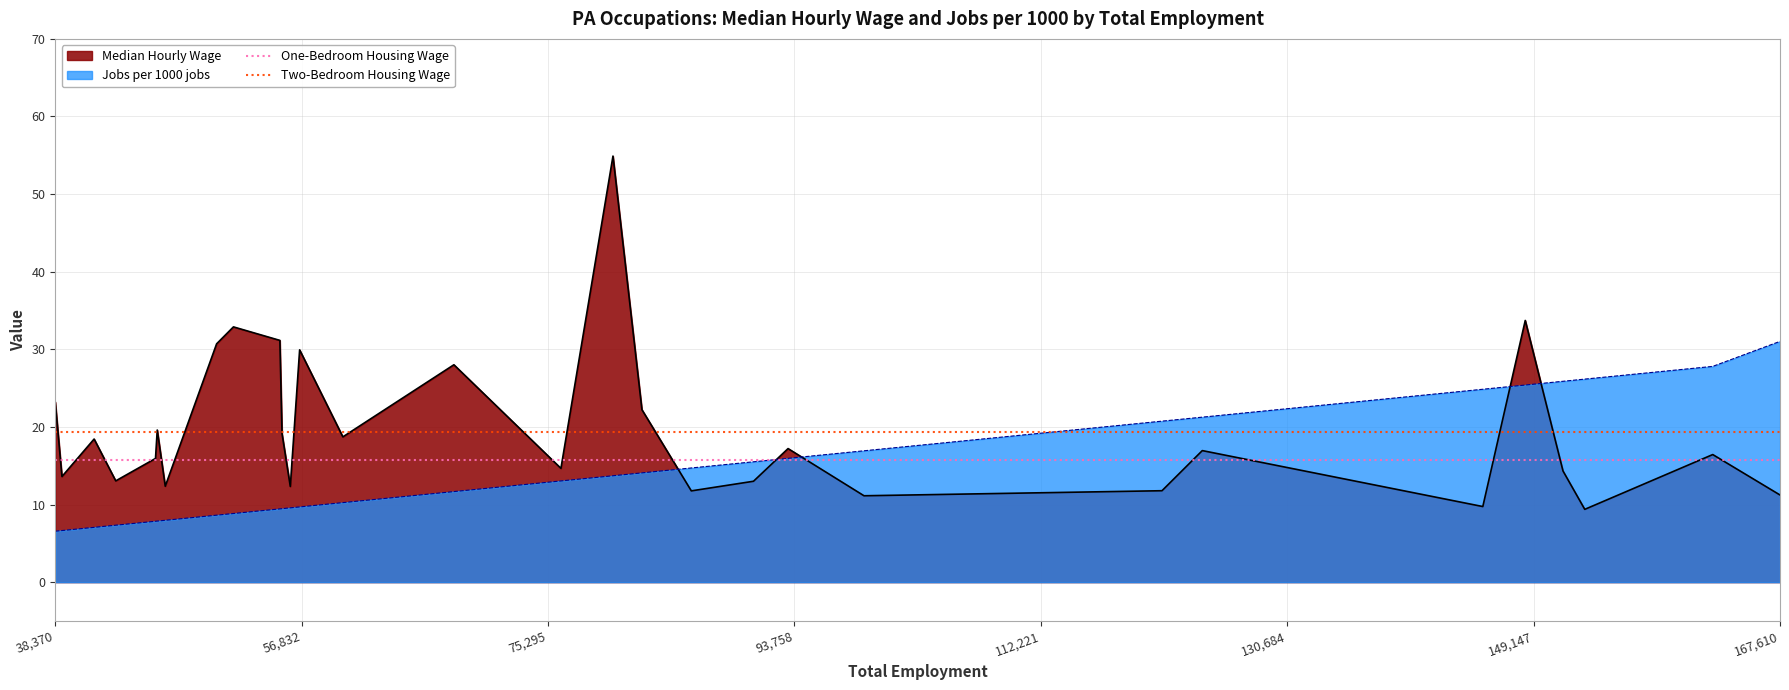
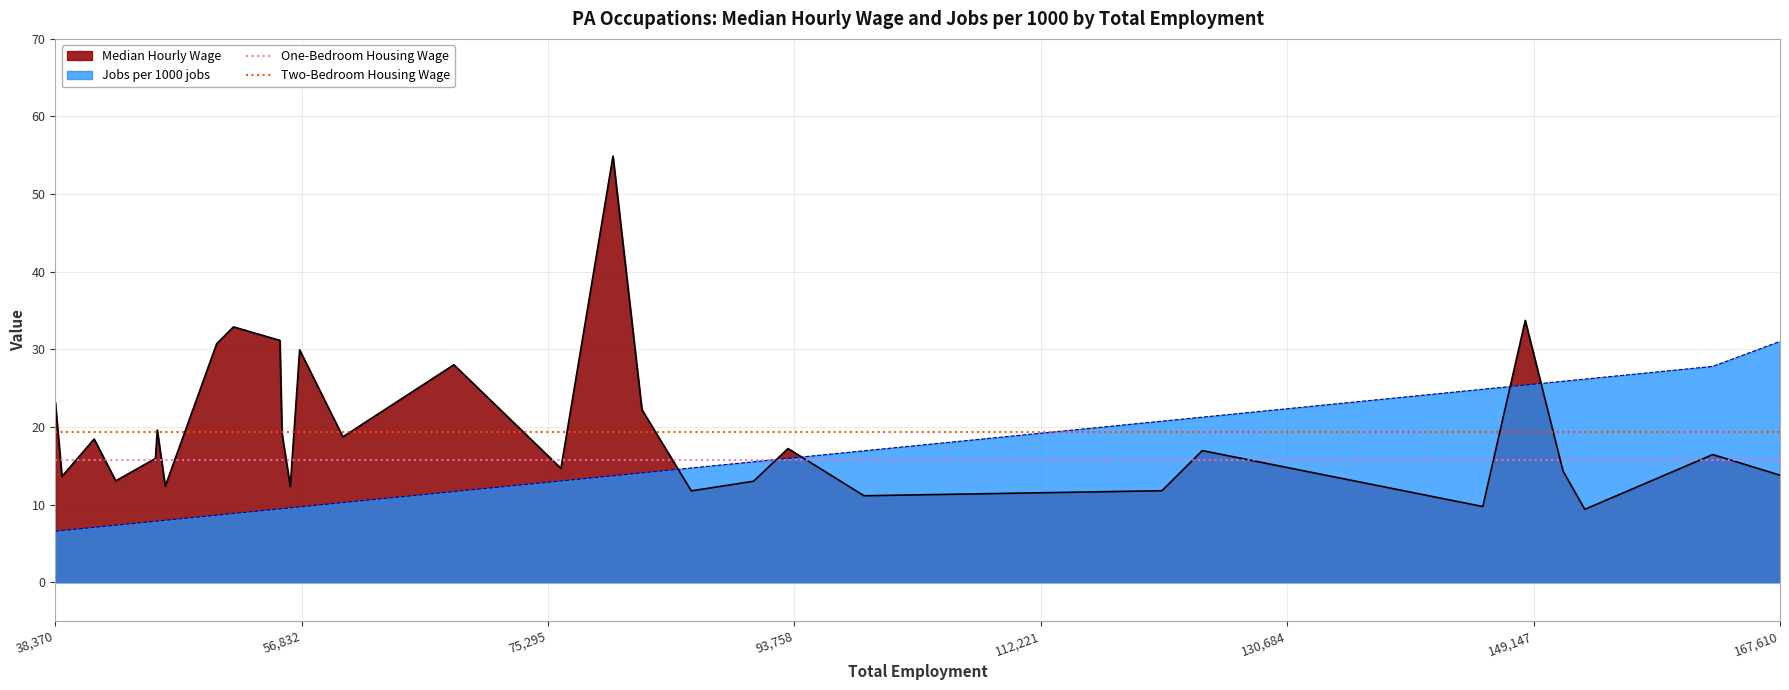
  {
    "Median Hourly Wage": {
      "38,370": 23,
-     "167,610": 11
+     "167,610": 14
    },
    "Jobs per 1000 jobs": {
      "38,370": 7,
      "167,610": 31
    }
  }
